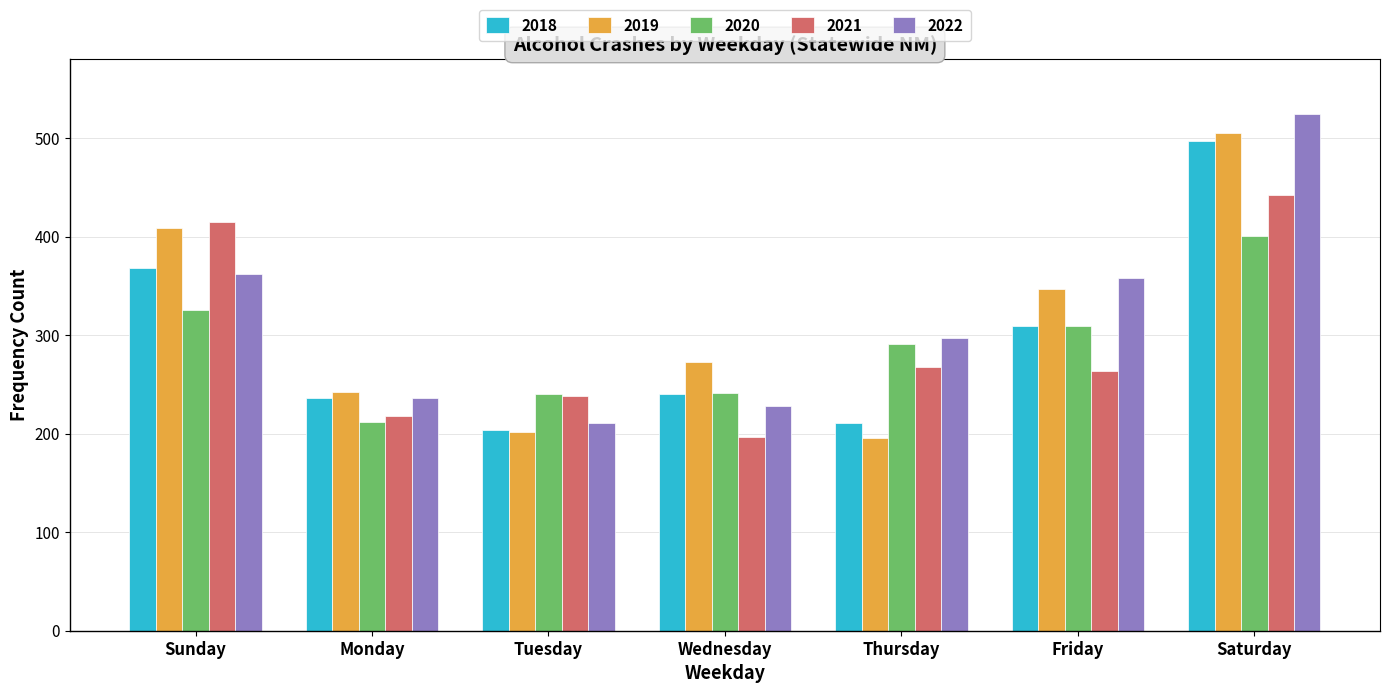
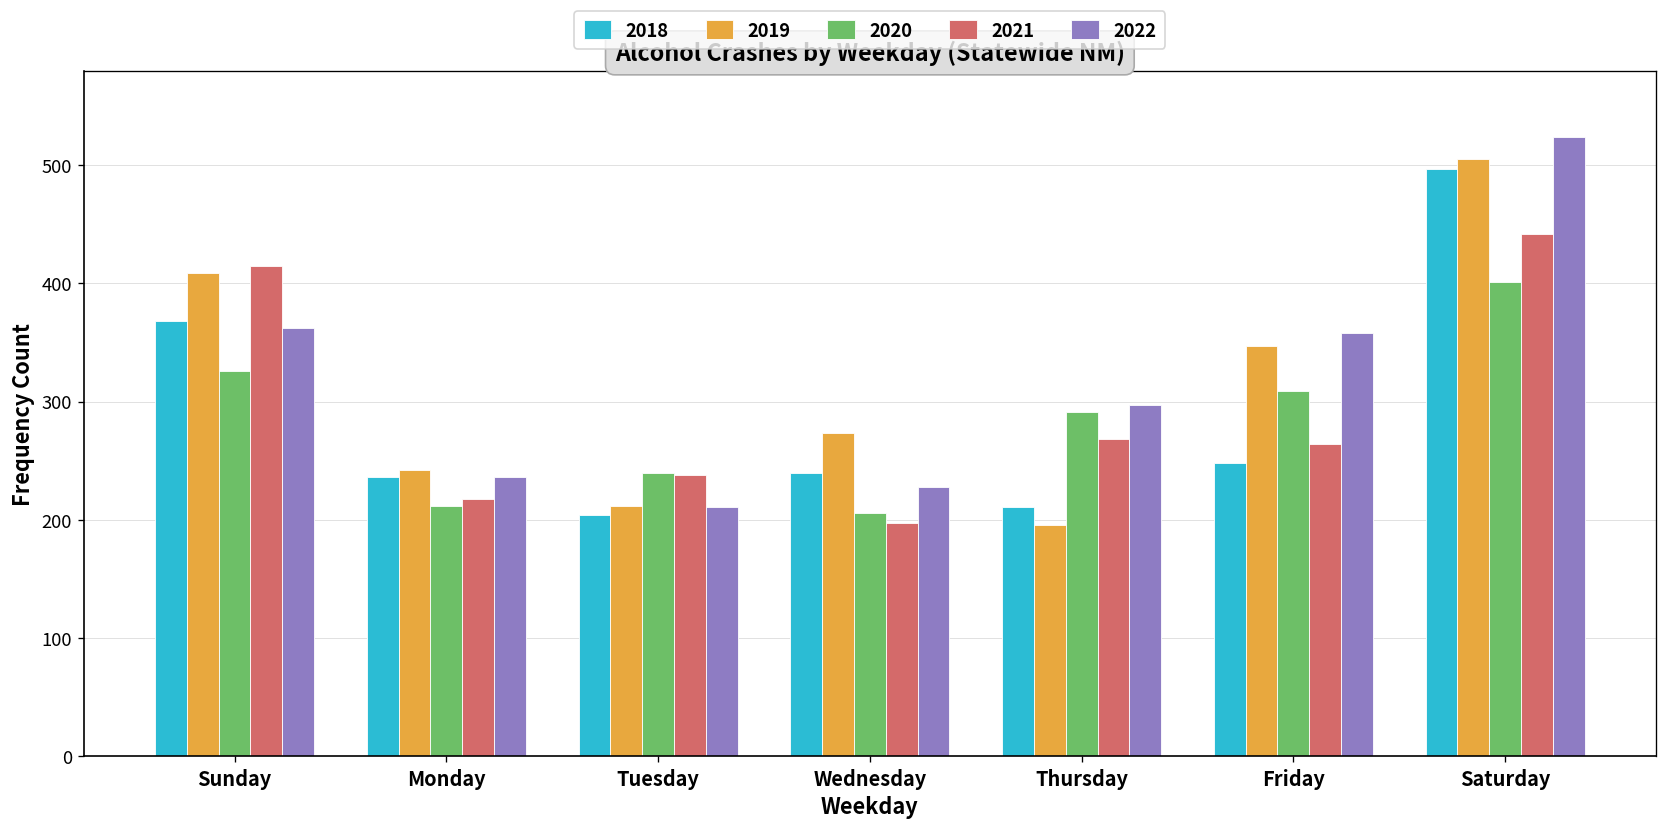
  {
    "2018": {
      "Sunday": 370,
      "Monday": 240,
      "Tuesday": 200,
      "Wednesday": 240,
      "Thursday": 210,
-     "Friday": 310,
+     "Friday": 250,
      "Saturday": 500
    },
    "2019": {
      "Sunday": 410,
      "Monday": 240,
-     "Tuesday": 200,
+     "Tuesday": 210,
      "Wednesday": 270,
      "Thursday": 200,
      "Friday": 350,
      "Saturday": 510
    },
    "2020": {
      "Sunday": 330,
      "Monday": 210,
      "Tuesday": 240,
-     "Wednesday": 240,
+     "Wednesday": 210,
      "Thursday": 290,
      "Friday": 310,
      "Saturday": 400
    },
    "2021": {
      "Sunday": 420,
      "Monday": 220,
      "Tuesday": 240,
      "Wednesday": 200,
      "Thursday": 270,
      "Friday": 260,
      "Saturday": 440
    },
    "2022": {
      "Sunday": 360,
      "Monday": 240,
      "Tuesday": 210,
      "Wednesday": 230,
      "Thursday": 300,
      "Friday": 360,
      "Saturday": 520
    }
  }
